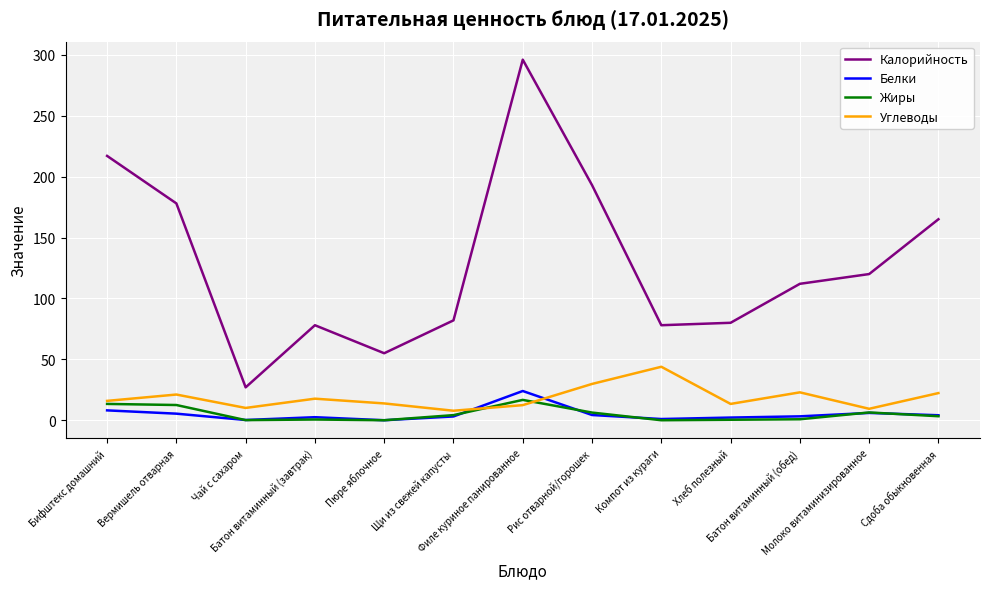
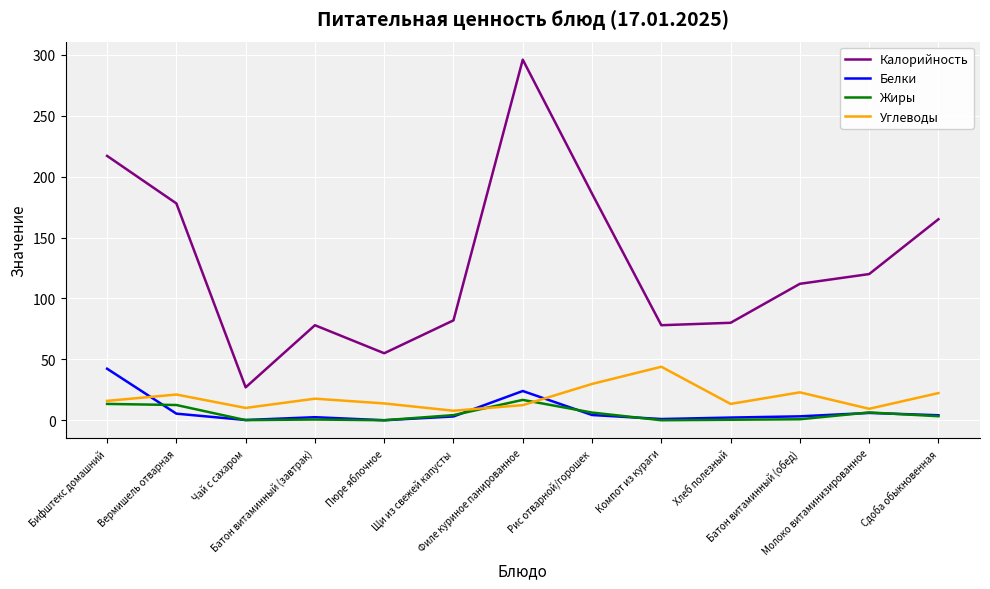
  {
    "Калорийность": {
      "Бифштекс домашний": 217,
      "Вермишель отварная": 178,
      "Чай с сахаром": 27,
      "Батон витаминный (завтрак)": 78,
      "Пюре яблочное": 55,
      "Щи из свежей капусты": 82,
      "Филе куриное панированное": 296,
-     "Рис отварной/горошек": 193,
+     "Рис отварной/горошек": 186,
      "Компот из кураги": 78,
      "Хлеб полезный": 80,
      "Батон витаминный (обед)": 112,
      "Молоко витаминизированное": 120,
      "Сдоба обыкновенная": 165
    },
    "Белки": {
-     "Бифштекс домашний": 8,
+     "Бифштекс домашний": 42,
      "Вермишель отварная": 5,
      "Филе куриное панированное": 24,
      "Батон витаминный (обед)": 3
    },
    "Жиры": {
      "Бифштекс домашний": 13,
      "Вермишель отварная": 13,
      "Филе куриное панированное": 17,
      "Батон витаминный (обед)": 1
    },
    "Углеводы": {
      "Бифштекс домашний": 16,
      "Вермишель отварная": 21,
      "Чай с сахаром": 10,
      "Батон витаминный (завтрак)": 18,
      "Пюре яблочное": 14,
      "Щи из свежей капусты": 8,
      "Филе куриное панированное": 12,
      "Рис отварной/горошек": 30,
      "Компот из кураги": 44,
      "Хлеб полезный": 13,
      "Батон витаминный (обед)": 23,
      "Молоко витаминизированное": 9,
      "Сдоба обыкновенная": 22
    }
  }
